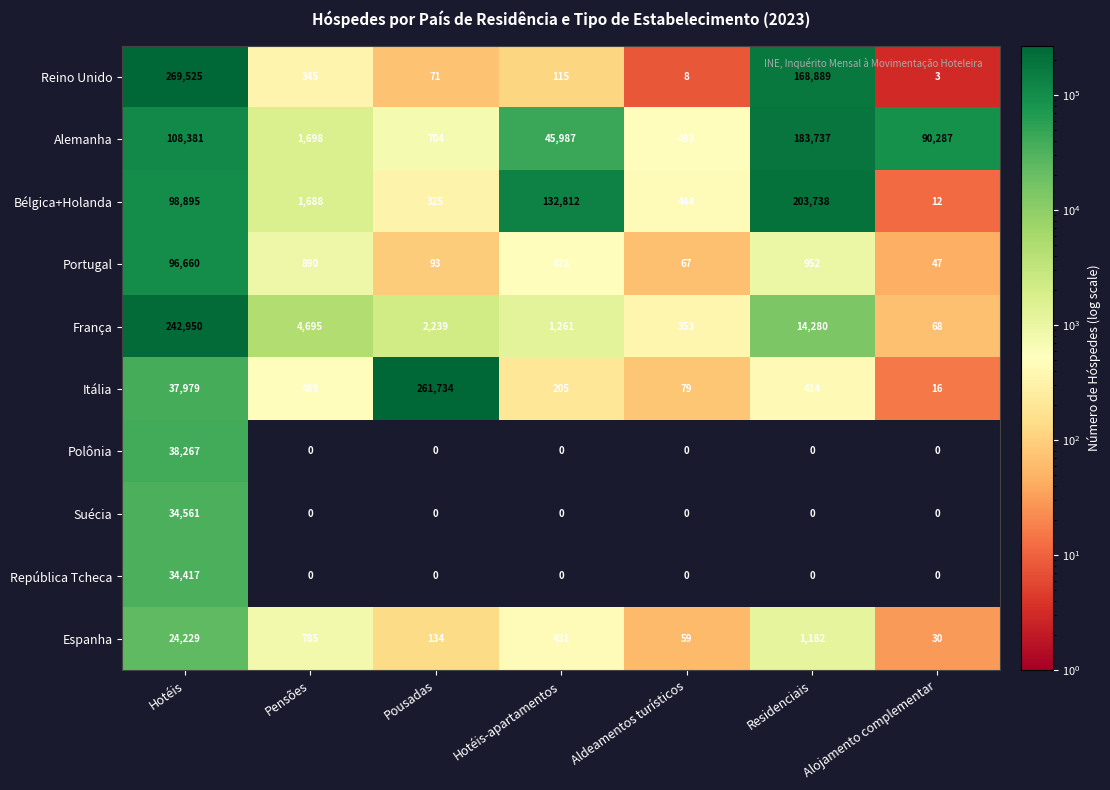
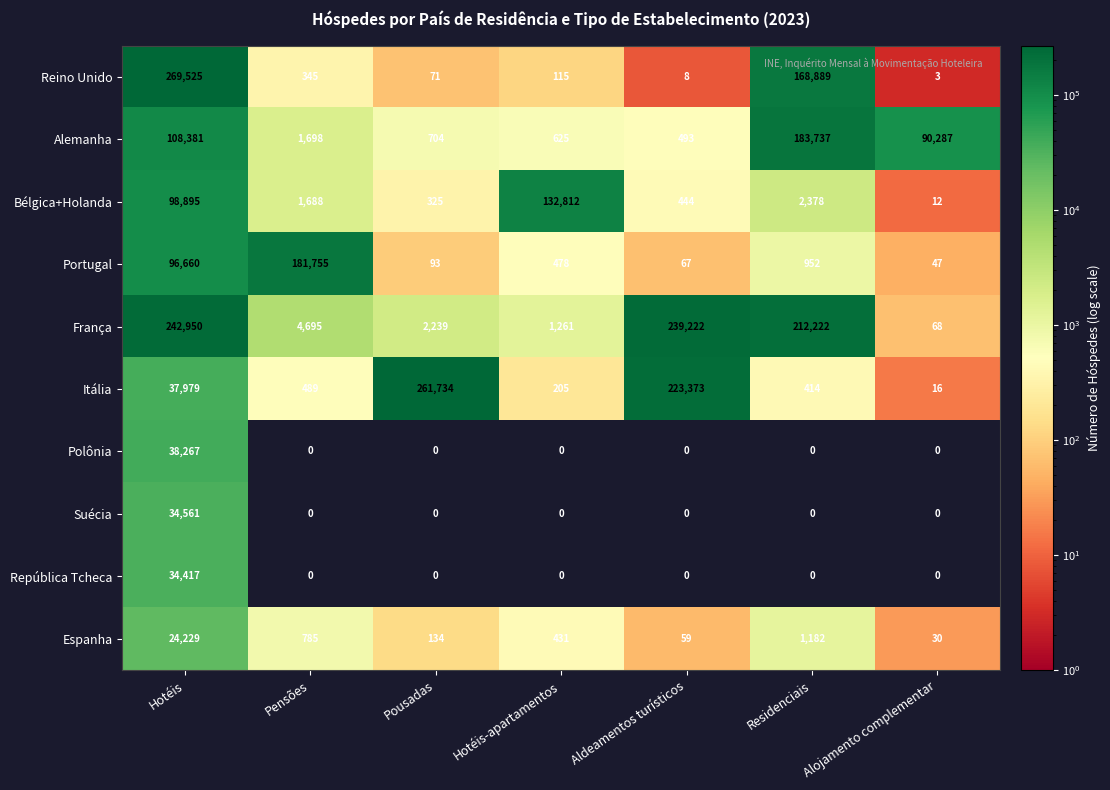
  {
    "Reino Unido": {
      "Hotéis": "269,525",
      "Pensões": "345",
      "Pousadas": "71",
      "Hotéis-apartamentos": "115",
      "Aldeamentos turísticos": "8",
      "Alojamento complementar": "3"
    },
    "Alemanha": {
      "Hotéis": "108,381",
      "Pensões": "1,698",
      "Pousadas": "704",
-     "Hotéis-apartamentos": "45,987",
+     "Hotéis-apartamentos": "625",
      "Aldeamentos turísticos": "493",
      "Residenciais": "183,737",
      "Alojamento complementar": "90,287"
    },
    "Bélgica+Holanda": {
      "Hotéis": "98,895",
      "Pensões": "1,688",
      "Pousadas": "325",
      "Hotéis-apartamentos": "132,812",
      "Aldeamentos turísticos": "444",
-     "Residenciais": "203,738",
+     "Residenciais": "2,378",
      "Alojamento complementar": "12"
    },
    "Portugal": {
      "Hotéis": "96,660",
-     "Pensões": "890",
+     "Pensões": "181,755",
      "Pousadas": "93",
      "Hotéis-apartamentos": "478",
      "Aldeamentos turísticos": "67",
      "Residenciais": "952",
      "Alojamento complementar": "47"
    },
    "França": {
      "Hotéis": "242,950",
      "Pensões": "4,695",
      "Pousadas": "2,239",
      "Hotéis-apartamentos": "1,261",
-     "Aldeamentos turísticos": "353",
-     "Residenciais": "14,280",
+     "Aldeamentos turísticos": "239,222",
+     "Residenciais": "212,222",
      "Alojamento complementar": "68"
    },
    "Itália": {
      "Hotéis": "37,979",
      "Pensões": "489",
      "Pousadas": "261,734",
      "Hotéis-apartamentos": "205",
-     "Aldeamentos turísticos": "79",
+     "Aldeamentos turísticos": "223,373",
      "Residenciais": "414",
      "Alojamento complementar": "16"
    },
    "Polônia": {
      "Hotéis": "38,267",
      "Pensões": "0",
      "Pousadas": "0",
      "Hotéis-apartamentos": "0",
      "Aldeamentos turísticos": "0",
      "Residenciais": "0",
      "Alojamento complementar": "0"
    },
    "Suécia": {
      "Hotéis": "34,561",
      "Pensões": "0",
      "Pousadas": "0",
      "Hotéis-apartamentos": "0",
      "Aldeamentos turísticos": "0",
      "Residenciais": "0",
      "Alojamento complementar": "0"
    },
    "República Tcheca": {
      "Hotéis": "34,417",
      "Pensões": "0",
      "Pousadas": "0",
      "Hotéis-apartamentos": "0",
      "Aldeamentos turísticos": "0",
      "Residenciais": "0",
      "Alojamento complementar": "0"
    },
    "Espanha": {
      "Hotéis": "24,229",
      "Pensões": "785",
      "Pousadas": "134",
      "Hotéis-apartamentos": "431",
      "Aldeamentos turísticos": "59",
      "Residenciais": "1,182",
      "Alojamento complementar": "30"
    }
  }
